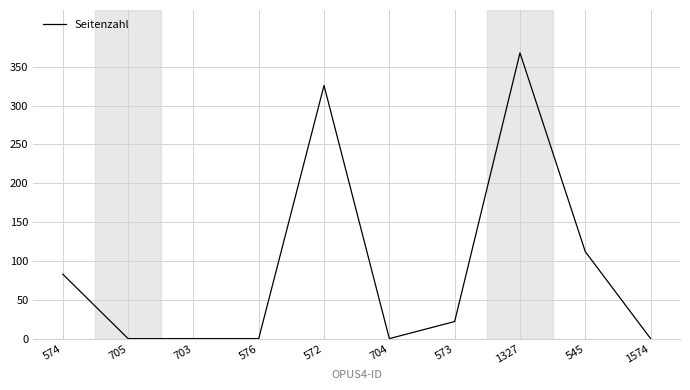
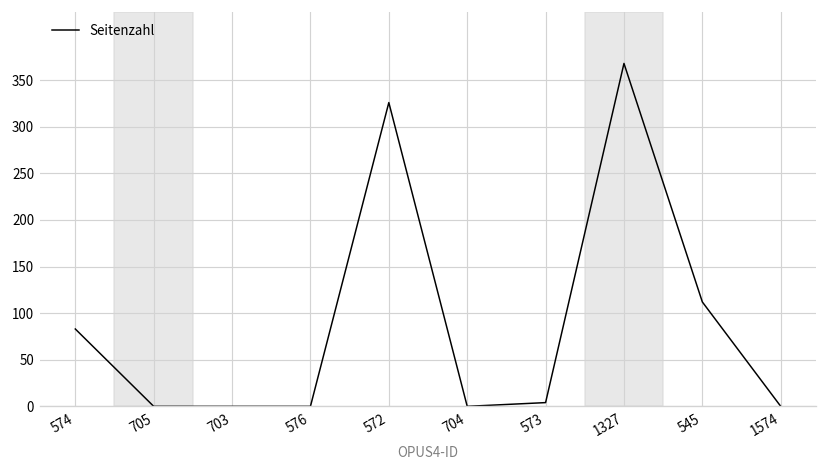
  {
    "574": 80,
    "705": 0,
    "703": 0,
    "576": 0,
    "572": 330,
    "704": 0,
-   "573": 20,
+   "573": 0,
    "1327": 370,
    "545": 110,
    "1574": 0
  }
